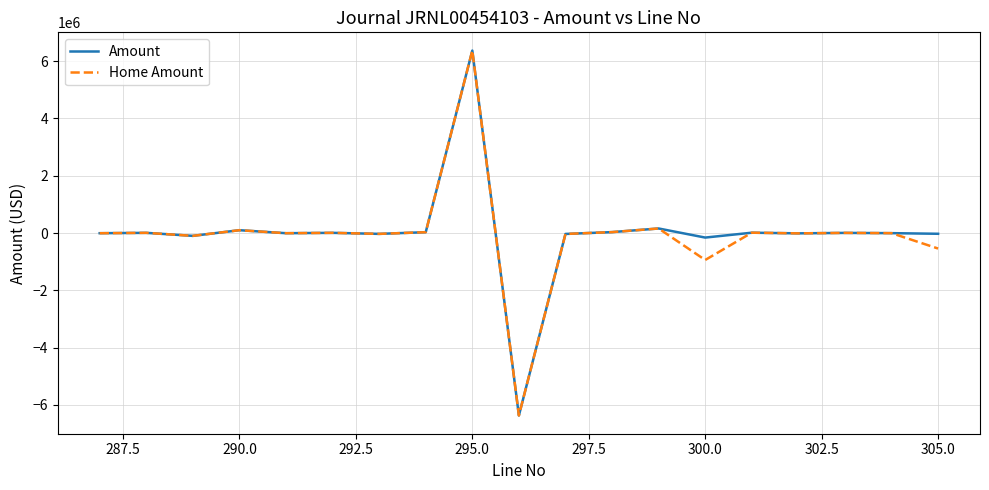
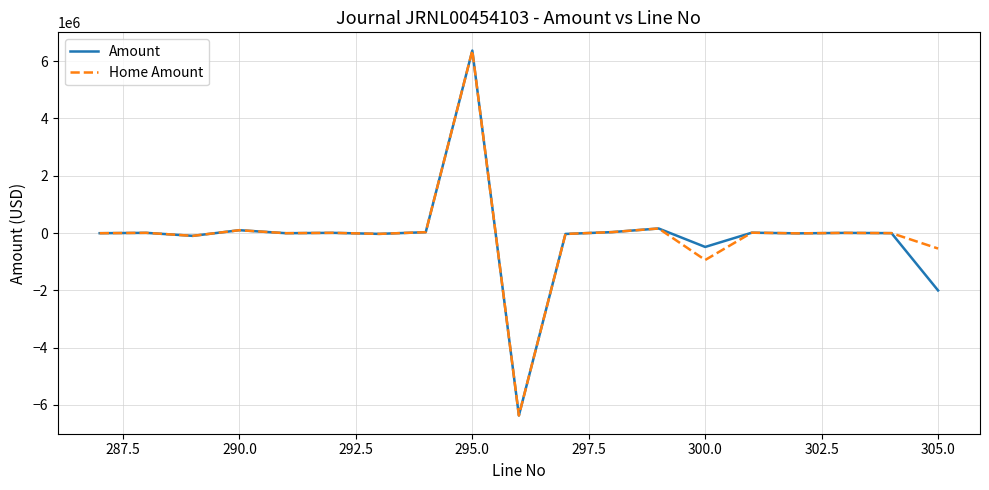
  {
    "Amount": {
-     "300.0": -200000,
-     "305.0": 0
+     "300.0": -500000,
+     "305.0": -2000000
    },
    "Home Amount": {
      "300.0": -900000,
      "305.0": -500000
    }
  }
